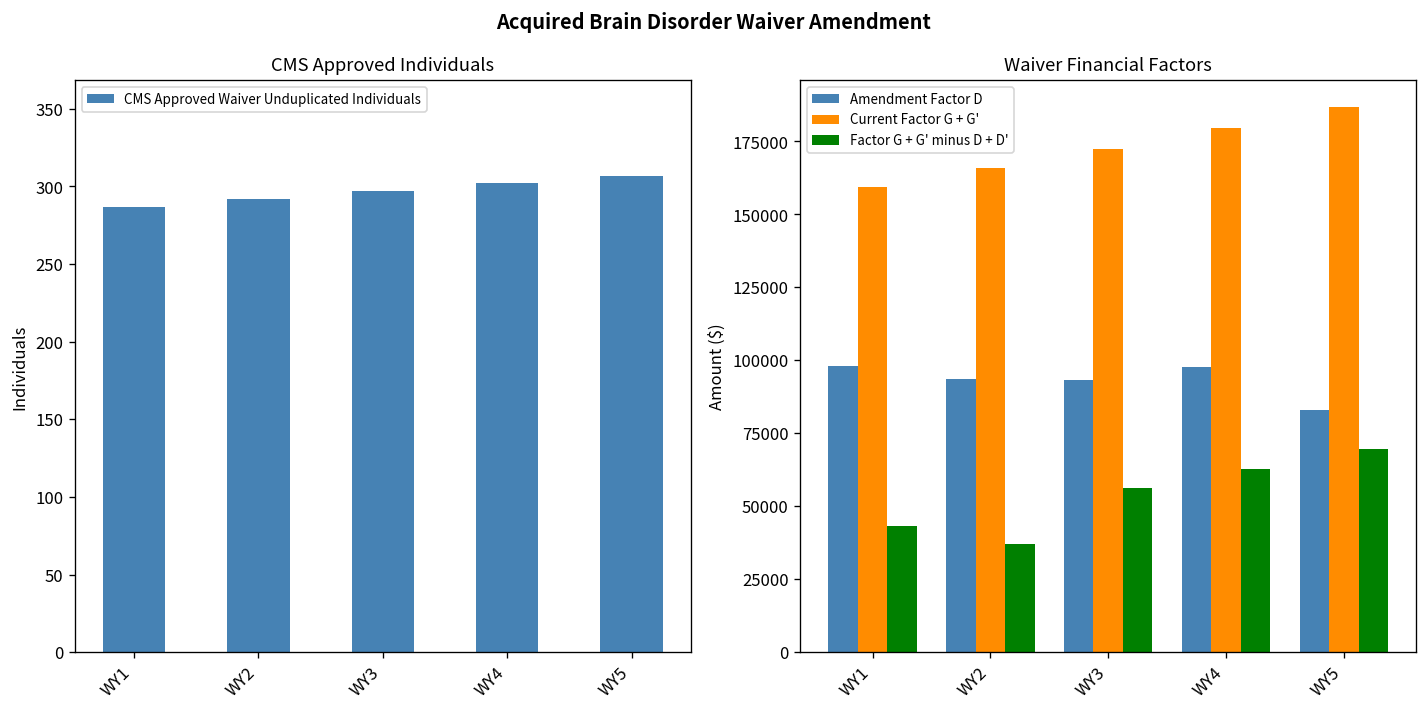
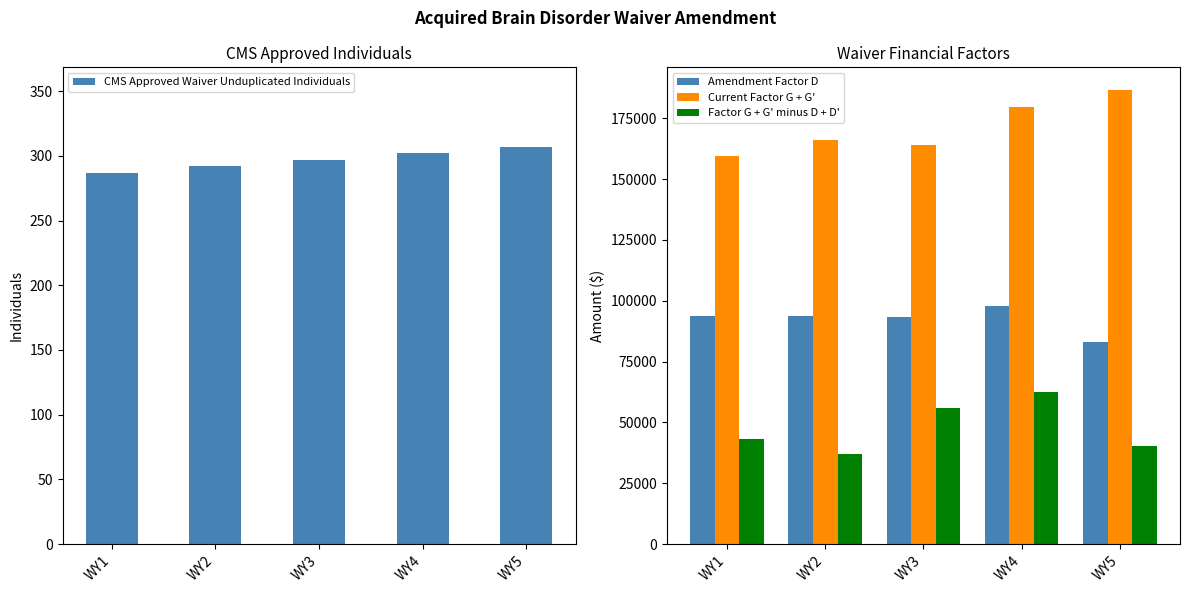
  {
    "CMS Approved Individuals": {
      "WY1": 287,
      "WY2": 292,
      "WY3": 297,
      "WY4": 302,
      "WY5": 307
    },
    "Waiver Financial Factors": {
      "Amendment Factor D": {
-       "WY1": 98000,
+       "WY1": 94000,
        "WY2": 94000,
        "WY3": 93000,
        "WY4": 98000,
        "WY5": 83000
      },
      "Current Factor G + G'": {
        "WY1": 160000,
        "WY2": 166000,
-       "WY3": 173000,
+       "WY3": 164000,
        "WY4": 179000,
        "WY5": 187000
      },
      "Factor G + G' minus D + D'": {
        "WY1": 43000,
        "WY2": 37000,
        "WY3": 56000,
        "WY4": 63000,
-       "WY5": 70000
+       "WY5": 40000
      }
    }
  }
